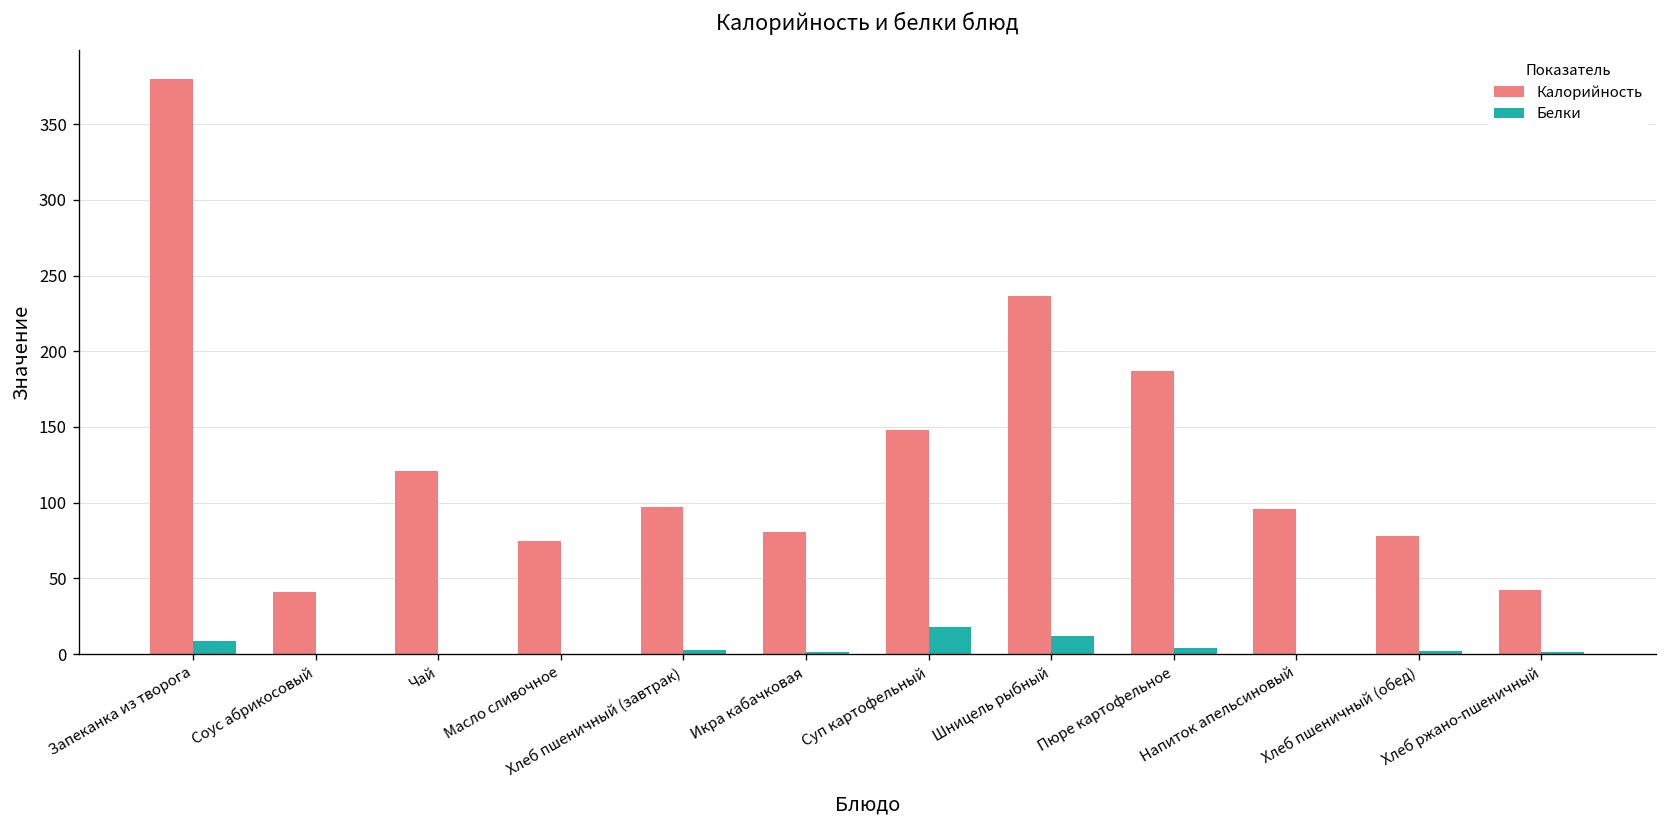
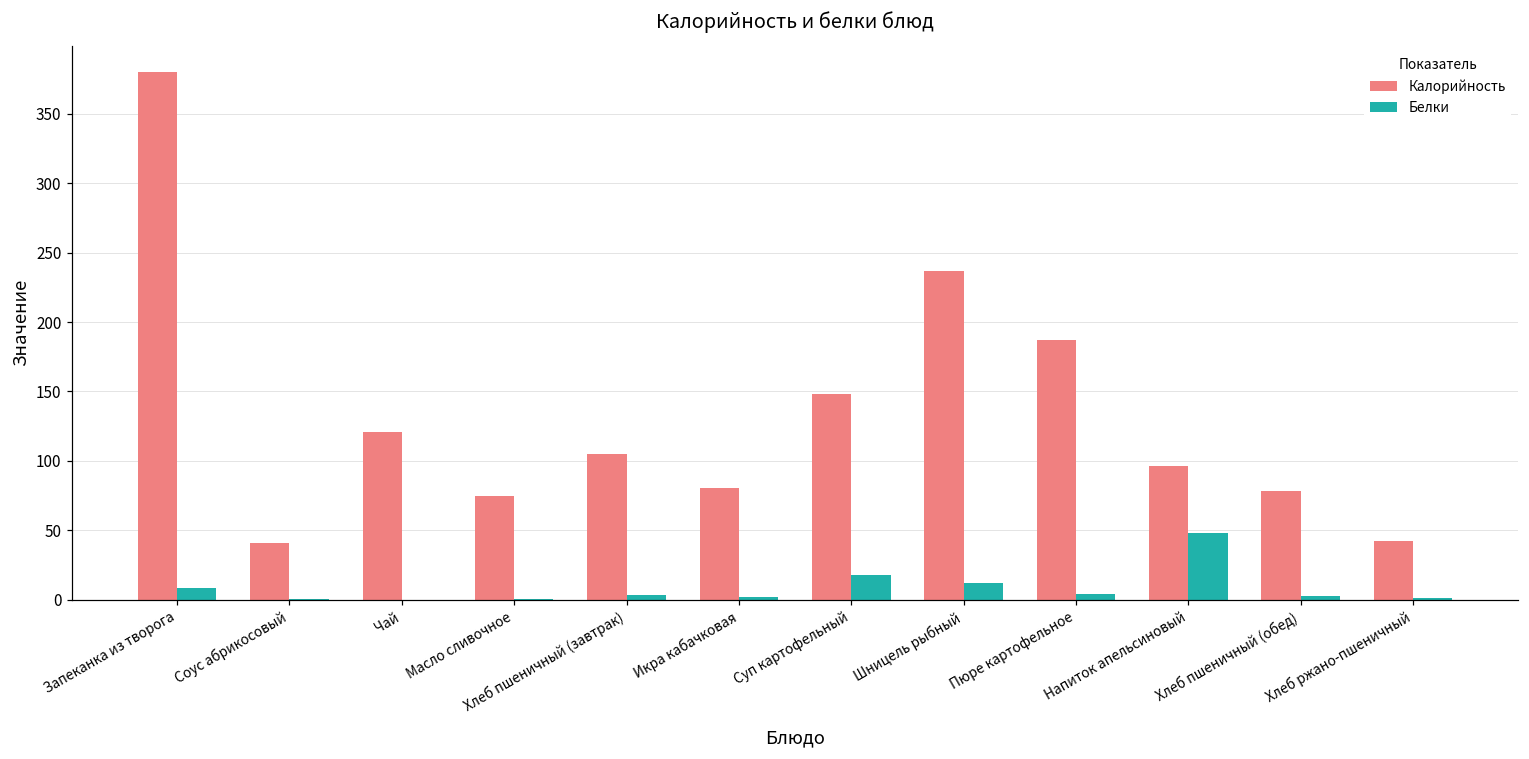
  {
    "Калорийность": {
      "Запеканка из творога": 380,
      "Соус абрикосовый": 41,
      "Чай": 121,
      "Масло сливочное": 75,
-     "Хлеб пшеничный (завтрак)": 97,
+     "Хлеб пшеничный (завтрак)": 105,
      "Икра кабачковая": 80,
      "Суп картофельный": 148,
      "Шницель рыбный": 237,
      "Пюре картофельное": 187,
      "Напиток апельсиновый": 96,
      "Хлеб пшеничный (обед)": 78,
      "Хлеб ржано-пшеничный": 42
    },
    "Белки": {
      "Запеканка из творога": 9,
      "Чай": 0,
      "Хлеб пшеничный (завтрак)": 3,
      "Суп картофельный": 18,
      "Шницель рыбный": 12,
      "Пюре картофельное": 4,
-     "Напиток апельсиновый": 0,
+     "Напиток апельсиновый": 48,
      "Хлеб пшеничный (обед)": 2
    }
  }
